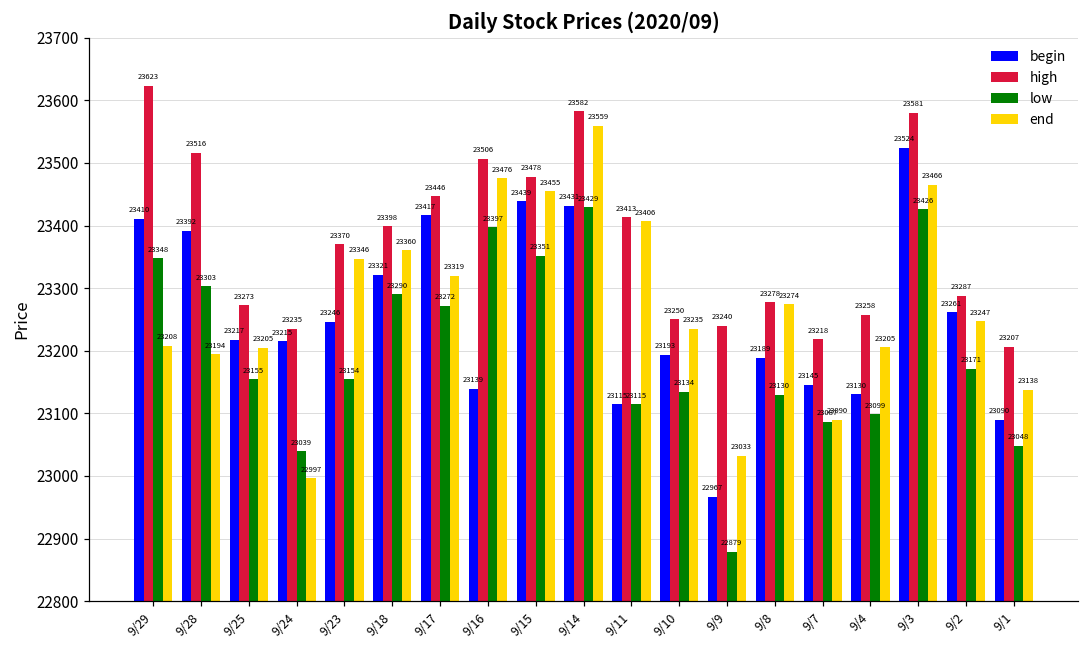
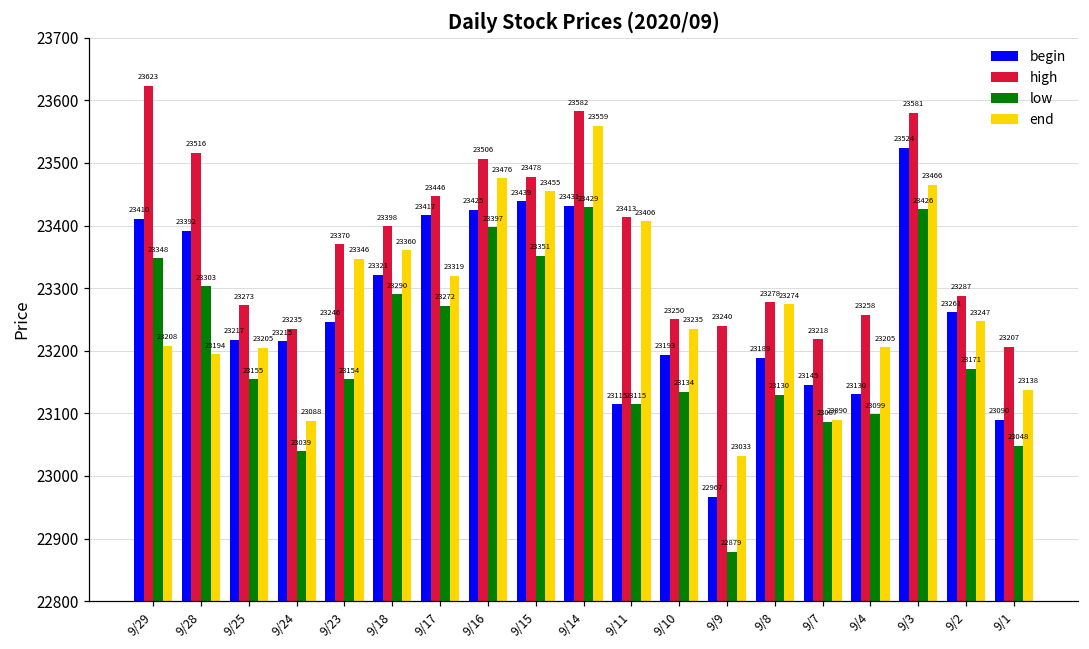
  {
    "begin": {
      "9/29": 23410,
      "9/28": 23392,
      "9/25": 23217,
      "9/24": 23215,
      "9/23": 23246,
      "9/18": 23321,
      "9/17": 23417,
-     "9/16": 23139,
+     "9/16": 23425,
      "9/15": 23439,
      "9/14": 23431,
      "9/11": 23115,
      "9/10": 23193,
      "9/9": 22967,
      "9/8": 23189,
      "9/7": 23145,
      "9/4": 23130,
      "9/3": 23524,
      "9/2": 23261,
      "9/1": 23090
    },
    "high": {
      "9/29": 23623,
      "9/28": 23516,
      "9/25": 23273,
      "9/24": 23235,
      "9/23": 23370,
      "9/18": 23398,
      "9/17": 23446,
      "9/16": 23506,
      "9/15": 23478,
      "9/14": 23582,
      "9/11": 23413,
      "9/10": 23250,
      "9/9": 23240,
      "9/8": 23278,
      "9/7": 23218,
      "9/4": 23258,
      "9/3": 23581,
      "9/2": 23287,
      "9/1": 23207
    },
    "low": {
      "9/29": 23348,
      "9/28": 23303,
      "9/25": 23155,
      "9/24": 23039,
      "9/23": 23154,
      "9/18": 23290,
      "9/17": 23272,
      "9/16": 23397,
      "9/15": 23351,
      "9/14": 23429,
      "9/11": 23115,
      "9/10": 23134,
      "9/9": 22879,
      "9/8": 23130,
      "9/4": 23099,
      "9/3": 23426,
      "9/2": 23171,
      "9/1": 23048
    },
    "end": {
      "9/29": 23208,
      "9/28": 23194,
      "9/25": 23205,
-     "9/24": 22997,
+     "9/24": 23088,
      "9/23": 23346,
      "9/18": 23360,
      "9/17": 23319,
      "9/16": 23476,
      "9/15": 23455,
      "9/14": 23559,
      "9/11": 23406,
      "9/10": 23235,
      "9/9": 23033,
      "9/8": 23274,
      "9/4": 23205,
      "9/3": 23466,
      "9/2": 23247,
      "9/1": 23138
    }
  }
